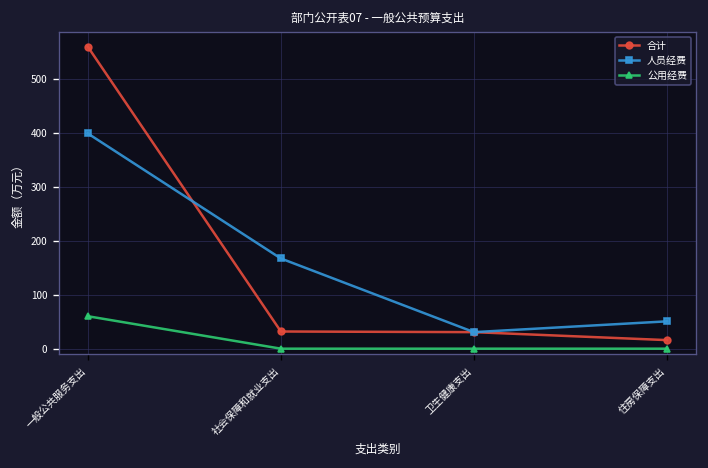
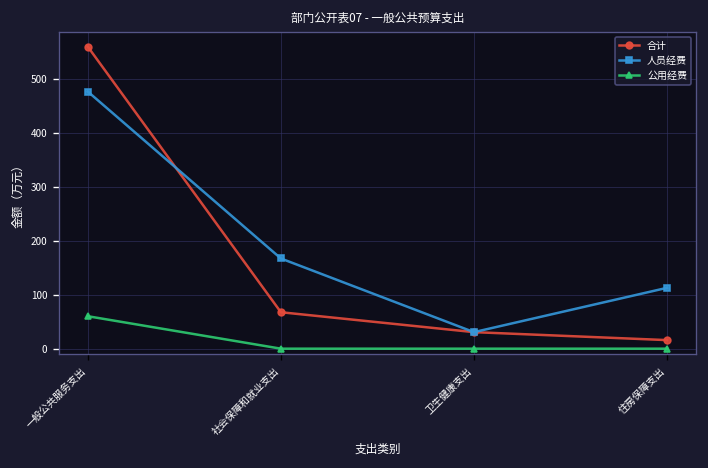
  {
    "合计": {
      "一般公共服务支出": 560,
-     "社会保障和就业支出": 30,
+     "社会保障和就业支出": 70,
      "住房保障支出": 20
    },
    "人员经费": {
-     "一般公共服务支出": 400,
+     "一般公共服务支出": 480,
      "社会保障和就业支出": 170,
-     "住房保障支出": 50
+     "住房保障支出": 110
    },
    "公用经费": {
      "一般公共服务支出": 60,
      "社会保障和就业支出": 0,
      "卫生健康支出": 0,
      "住房保障支出": 0
    }
  }
